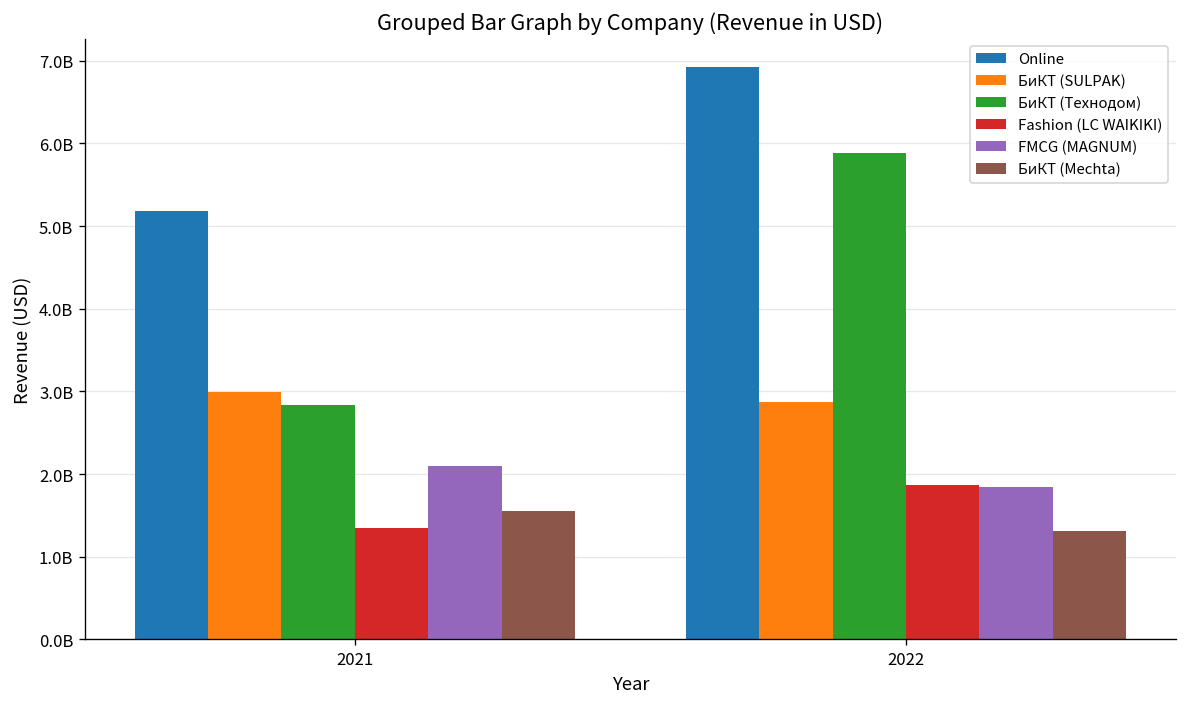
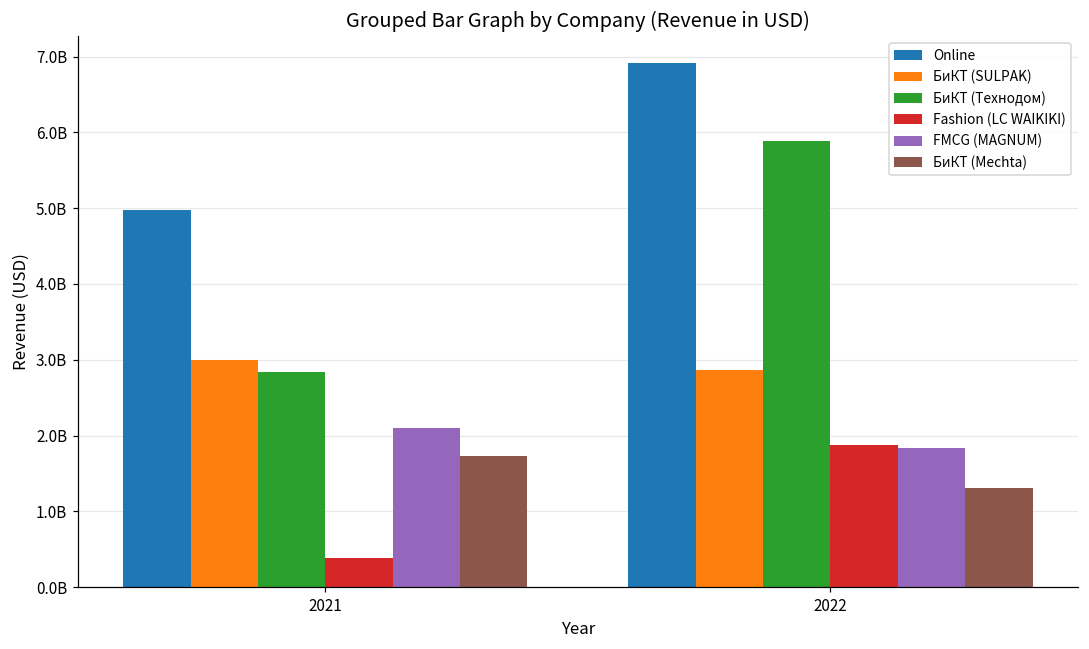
  {
    "Online": {
-     "2021": 5200000000,
+     "2021": 5000000000,
      "2022": 6900000000
    },
    "БиКТ (SULPAK)": {
      "2021": 3000000000,
      "2022": 2900000000
    },
    "БиКТ (Технодом)": {
      "2021": 2800000000,
      "2022": 5900000000
    },
    "Fashion (LC WAIKIKI)": {
-     "2021": 1300000000,
+     "2021": 400000000,
      "2022": 1900000000
    },
    "FMCG (MAGNUM)": {
      "2021": 2100000000,
      "2022": 1800000000
    },
    "БиКТ (Mechta)": {
-     "2021": 1600000000,
+     "2021": 1700000000,
      "2022": 1300000000
    }
  }
